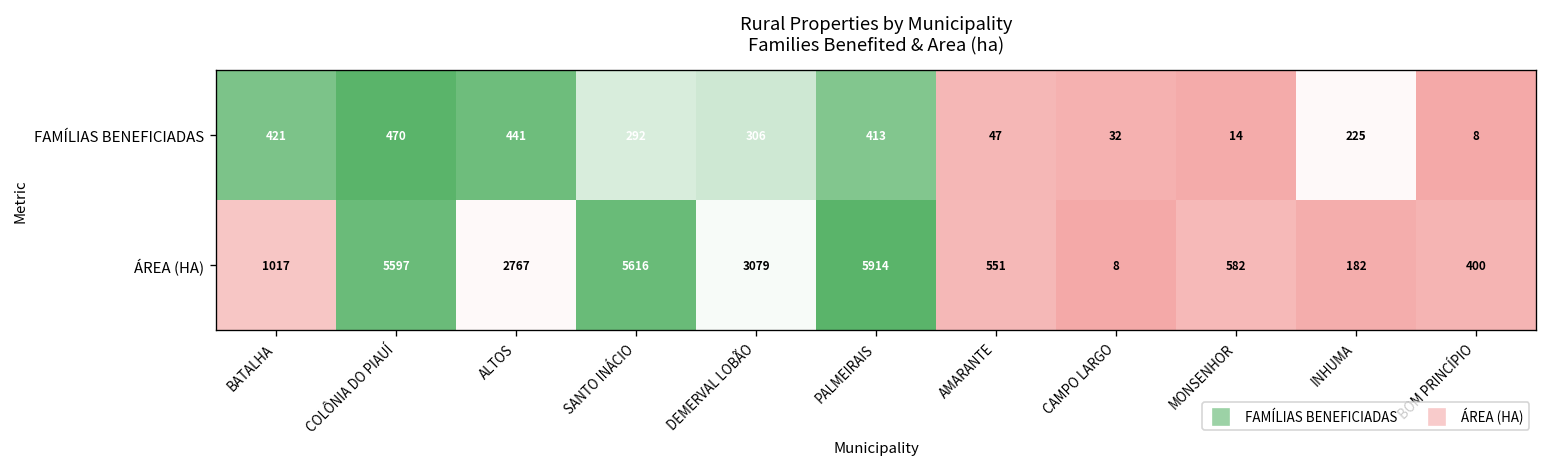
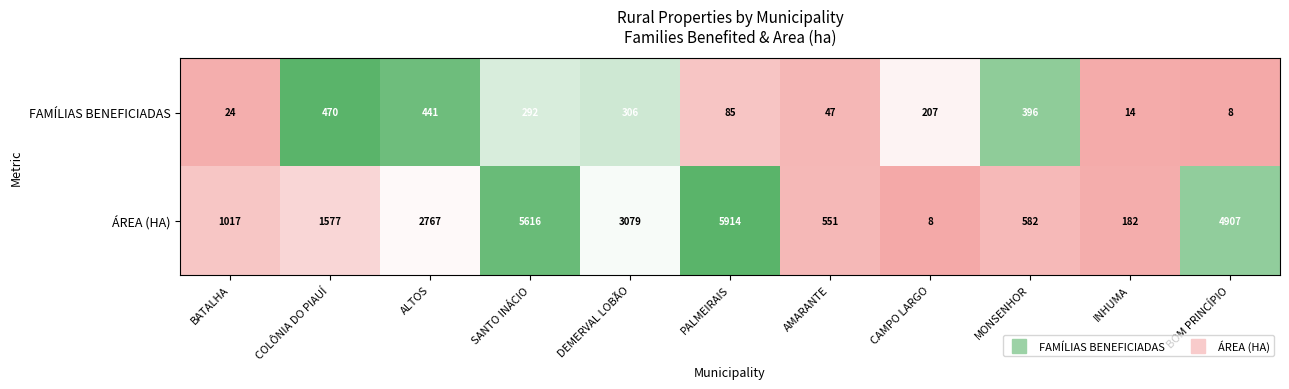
  {
    "FAMÍLIAS BENEFICIADAS": {
-     "BATALHA": 421,
+     "BATALHA": 24,
      "COLÔNIA DO PIAUÍ": 470,
      "ALTOS": 441,
      "DEMERVAL LOBÃO": 306,
-     "PALMEIRAIS": 413,
+     "PALMEIRAIS": 85,
      "AMARANTE": 47,
-     "CAMPO LARGO": 32,
-     "MONSENHOR": 14,
-     "INHUMA": 225,
+     "CAMPO LARGO": 207,
+     "MONSENHOR": 396,
+     "INHUMA": 14,
      "BOM PRINCÍPIO": 8
    },
    "ÁREA (HA)": {
      "BATALHA": 1017,
-     "COLÔNIA DO PIAUÍ": 5597,
+     "COLÔNIA DO PIAUÍ": 1577,
      "ALTOS": 2767,
      "SANTO INÁCIO": 5616,
      "DEMERVAL LOBÃO": 3079,
      "PALMEIRAIS": 5914,
      "AMARANTE": 551,
      "CAMPO LARGO": 8,
      "MONSENHOR": 582,
      "INHUMA": 182,
-     "BOM PRINCÍPIO": 400
+     "BOM PRINCÍPIO": 4907
    }
  }
